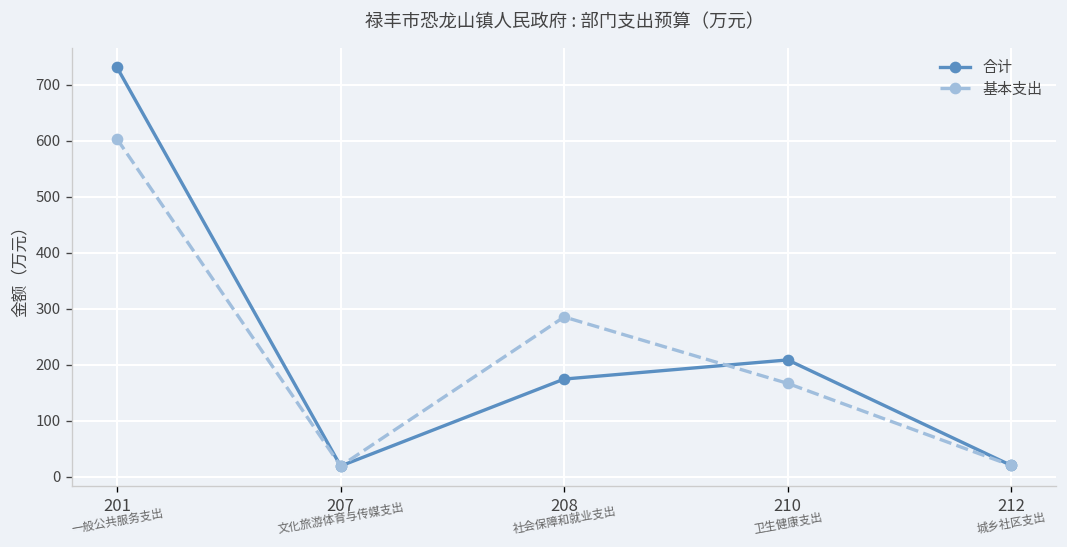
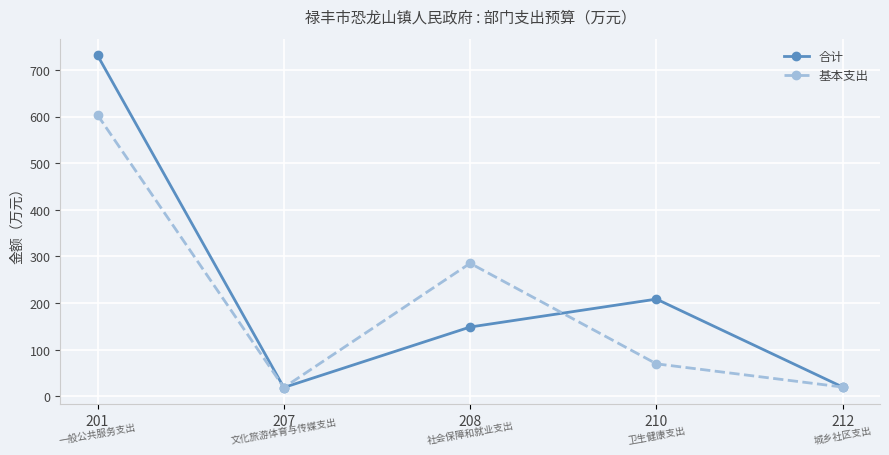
  {
    "合计": {
      "201": 730,
-     "208": 170,
+     "208": 150,
      "210": 210
    },
    "基本支出": {
      "201": 600,
      "208": 290,
-     "210": 170
+     "210": 70
    }
  }
